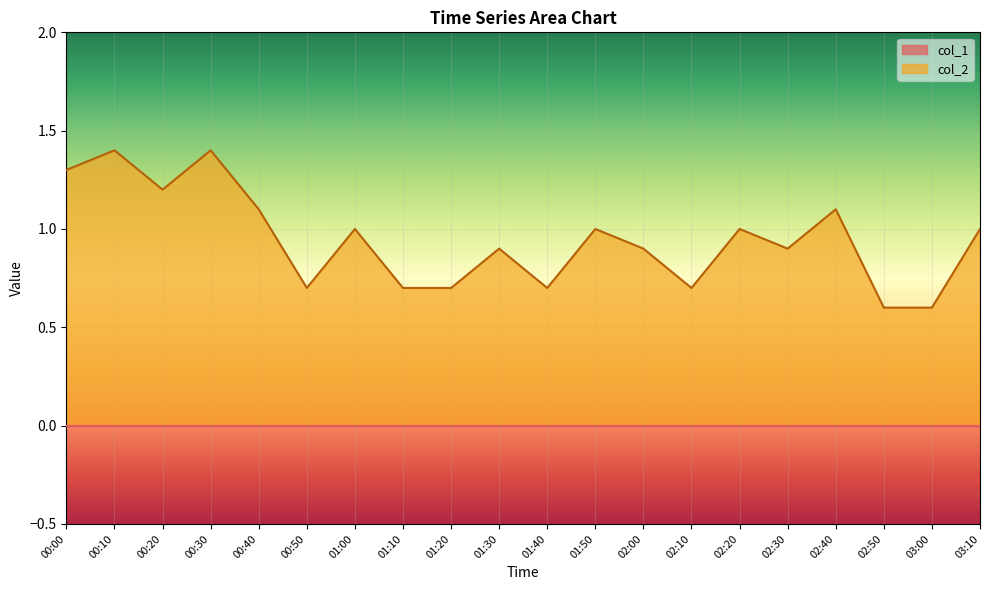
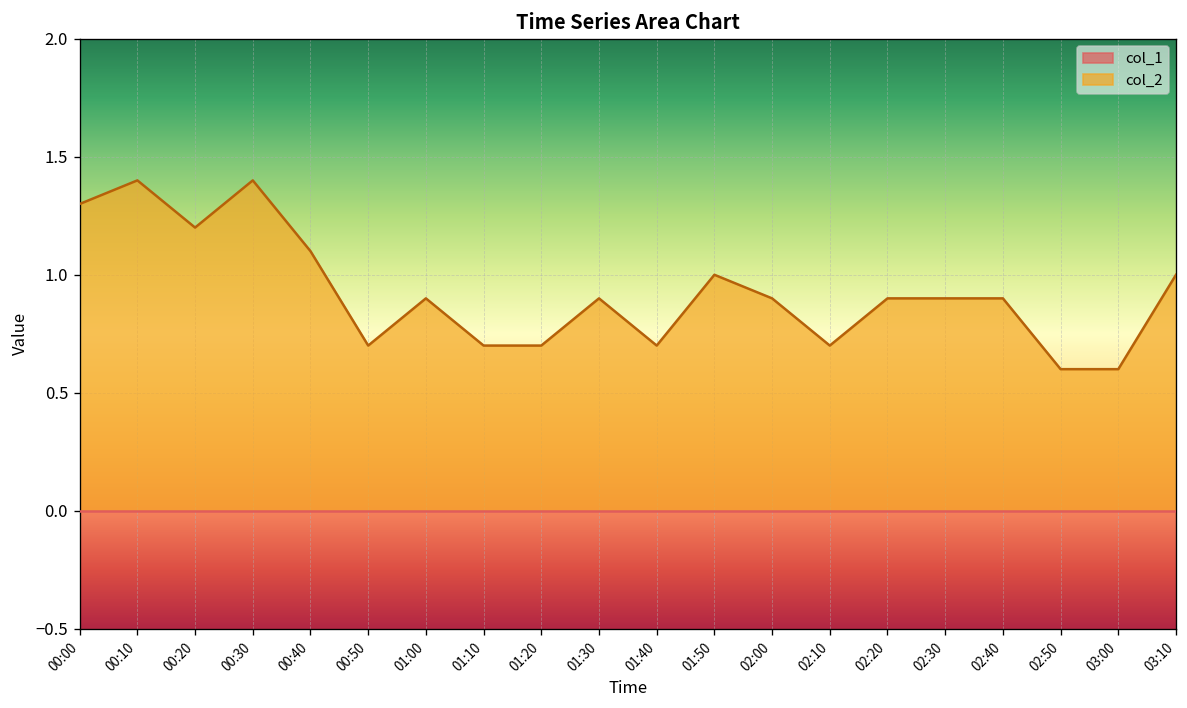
  {
    "col_1": {
      "00:00": 0.0,
      "00:10": 0.0,
      "00:20": 0.0,
      "00:30": 0.0,
      "00:40": 0.0,
      "00:50": 0.0,
      "01:00": 0.0,
      "01:10": 0.0,
      "01:20": 0.0,
      "01:30": 0.0,
      "01:40": 0.0,
      "01:50": 0.0,
      "02:00": 0.0,
      "02:10": 0.0,
      "02:20": 0.0,
      "02:30": 0.0,
      "02:40": 0.0,
      "02:50": 0.0,
      "03:00": 0.0,
      "03:10": 0.0
    },
    "col_2": {
      "00:00": 1.3,
      "00:10": 1.4,
      "00:20": 1.2,
      "00:30": 1.4,
      "00:40": 1.1,
      "00:50": 0.7,
-     "01:00": 1.0,
+     "01:00": 0.9,
      "01:10": 0.7,
      "01:20": 0.7,
      "01:30": 0.9,
      "01:40": 0.7,
      "01:50": 1.0,
      "02:00": 0.9,
      "02:10": 0.7,
-     "02:20": 1.0,
+     "02:20": 0.9,
      "02:30": 0.9,
-     "02:40": 1.1,
+     "02:40": 0.9,
      "02:50": 0.6,
      "03:00": 0.6,
      "03:10": 1.0
    }
  }
